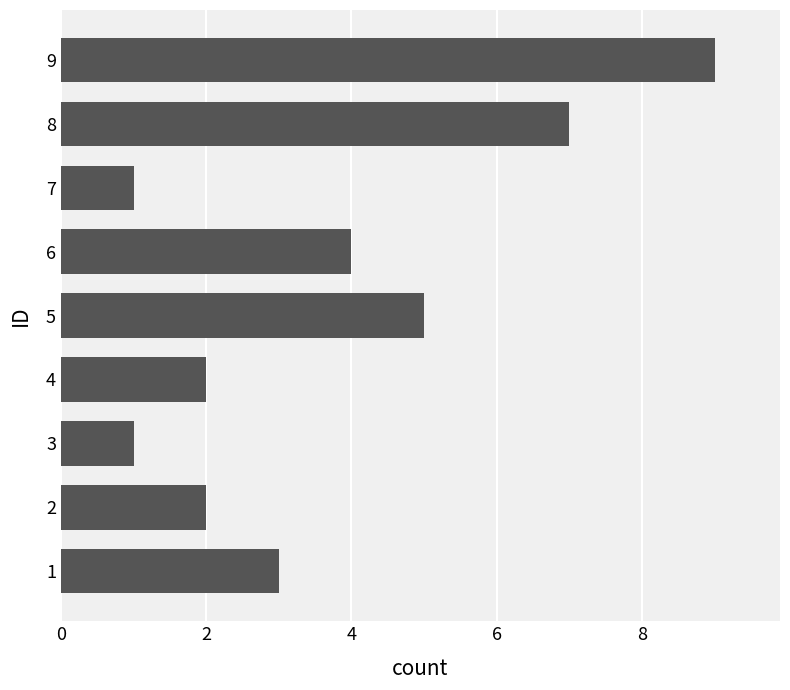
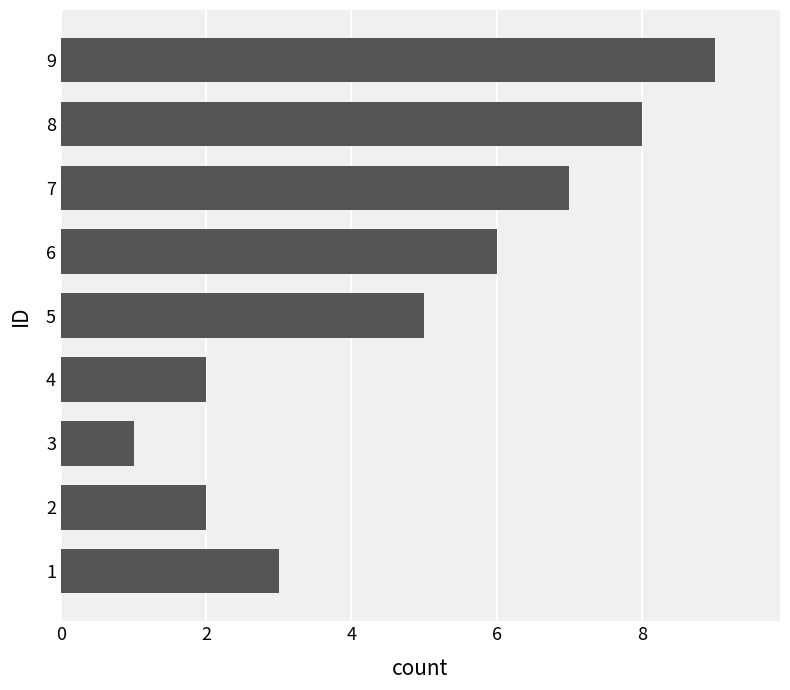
  {
    "9": 9,
-   "8": 7,
-   "7": 1,
-   "6": 4,
+   "8": 8,
+   "7": 7,
+   "6": 6,
    "5": 5,
    "4": 2,
    "3": 1,
    "2": 2,
    "1": 3
  }
